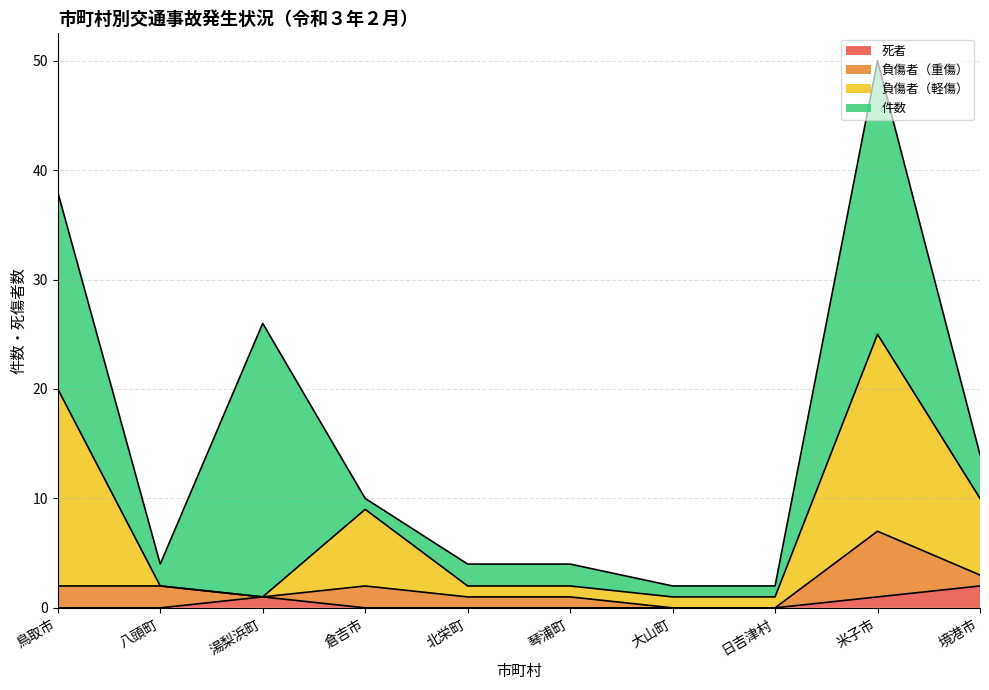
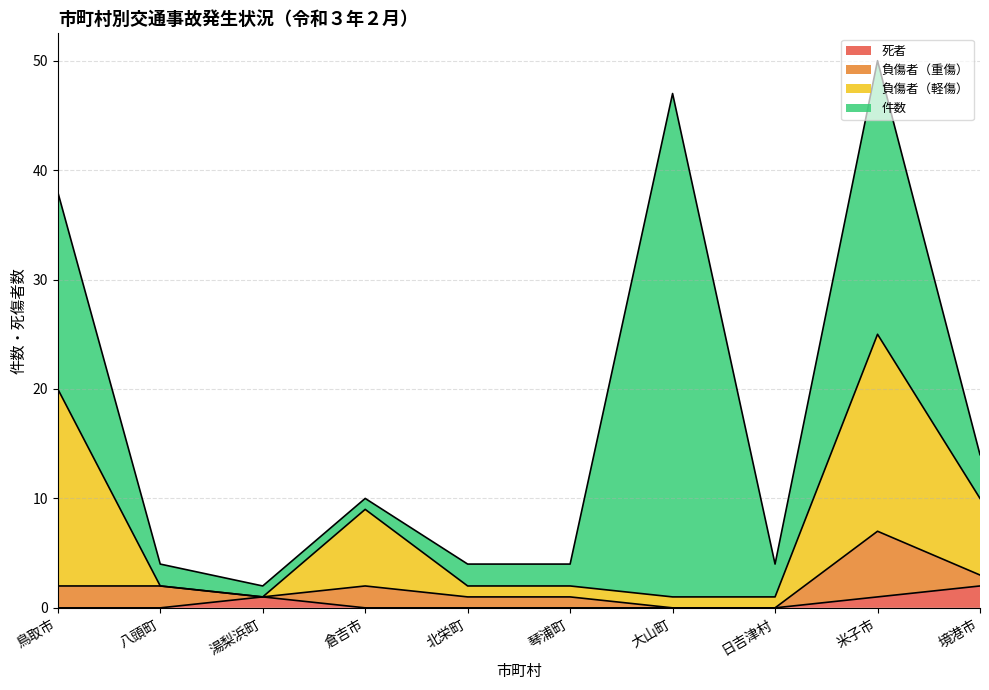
  {
    "負傷者（軽傷）": {
      "鳥取市": 18,
      "倉吉市": 7,
      "北栄町": 1,
      "琴浦町": 1,
      "大山町": 1,
      "日吉津村": 1,
      "米子市": 18,
      "境港市": 7
    },
    "件数": {
      "鳥取市": 18,
      "八頭町": 2,
-     "湯梨浜町": 25,
+     "湯梨浜町": 1,
      "倉吉市": 1,
      "北栄町": 2,
      "琴浦町": 2,
-     "大山町": 1,
-     "日吉津村": 1,
+     "大山町": 46,
+     "日吉津村": 3,
      "境港市": 4
    }
  }
